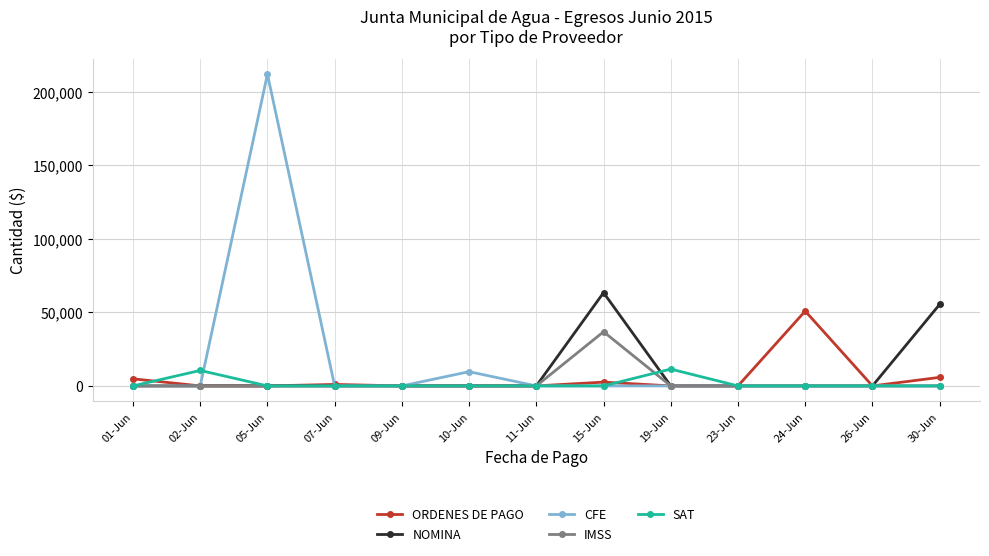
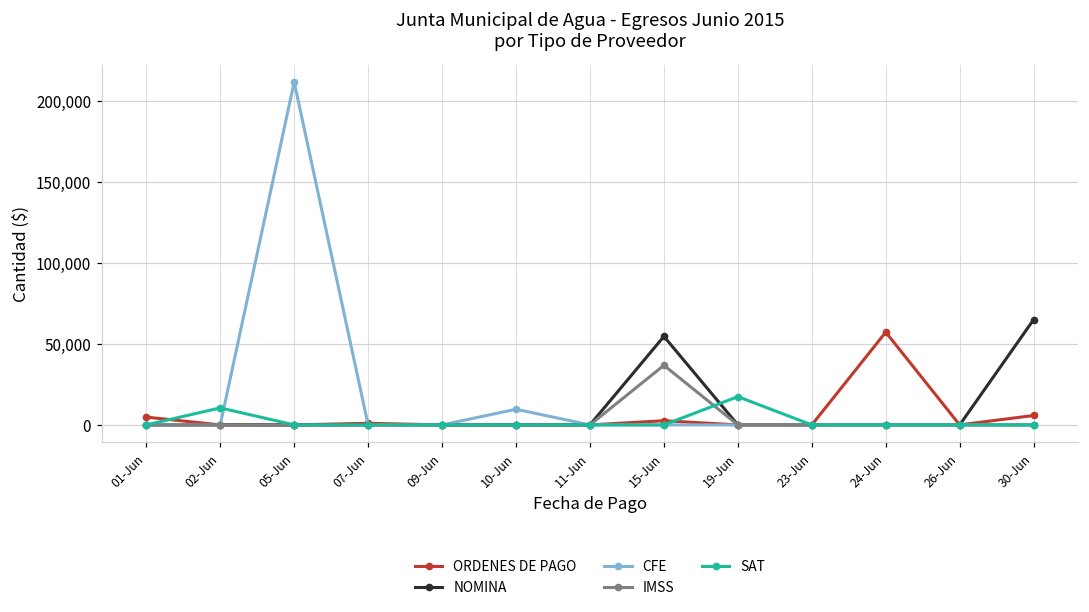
  {
    "ORDENES DE PAGO": {
      "01-Jun": "5,000",
      "15-Jun": "3,000",
-     "24-Jun": "51,000",
+     "24-Jun": "57,000",
      "30-Jun": "6,000"
    },
    "NOMINA": {
-     "15-Jun": "63,000",
-     "30-Jun": "55,000"
+     "15-Jun": "55,000",
+     "30-Jun": "65,000"
    },
    "CFE": {
      "05-Jun": "212,000",
      "10-Jun": "10,000"
    },
    "IMSS": {
      "15-Jun": "37,000"
    },
    "SAT": {
      "02-Jun": "11,000",
-     "19-Jun": "11,000"
+     "19-Jun": "17,000"
    }
  }
